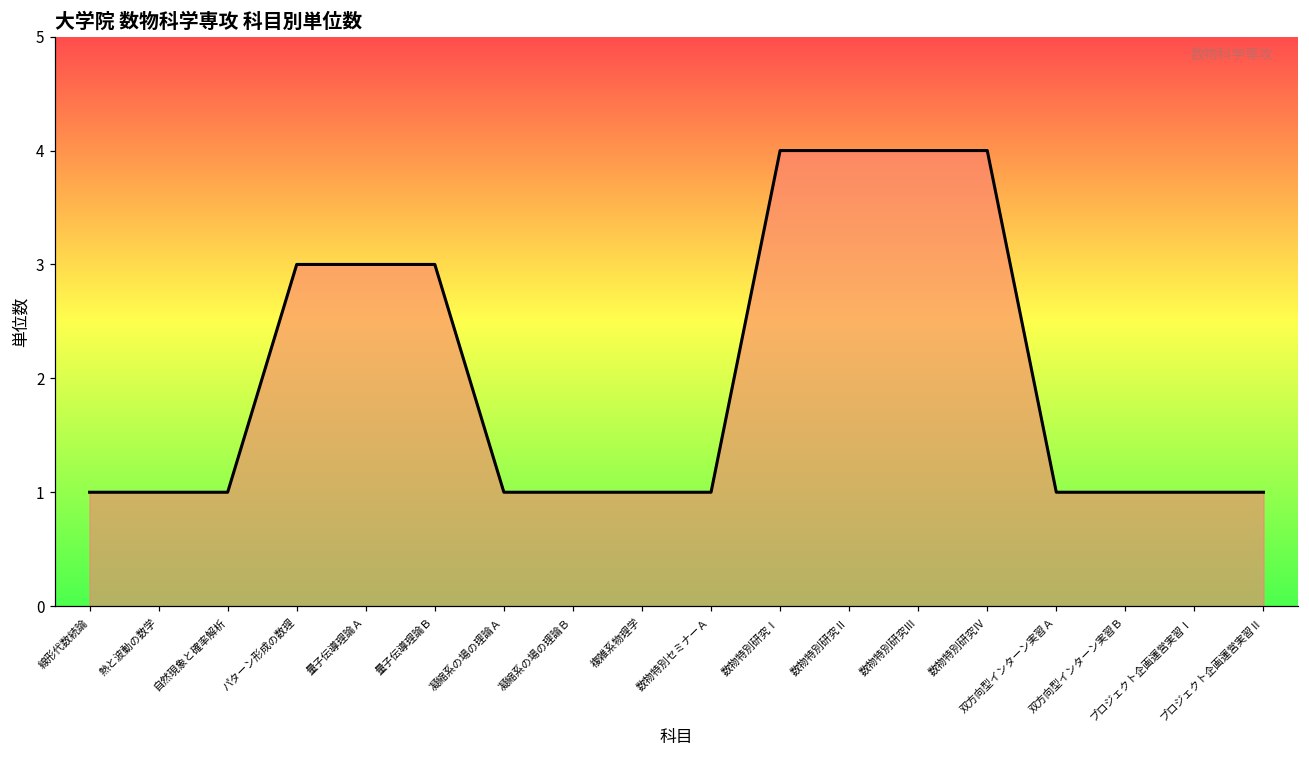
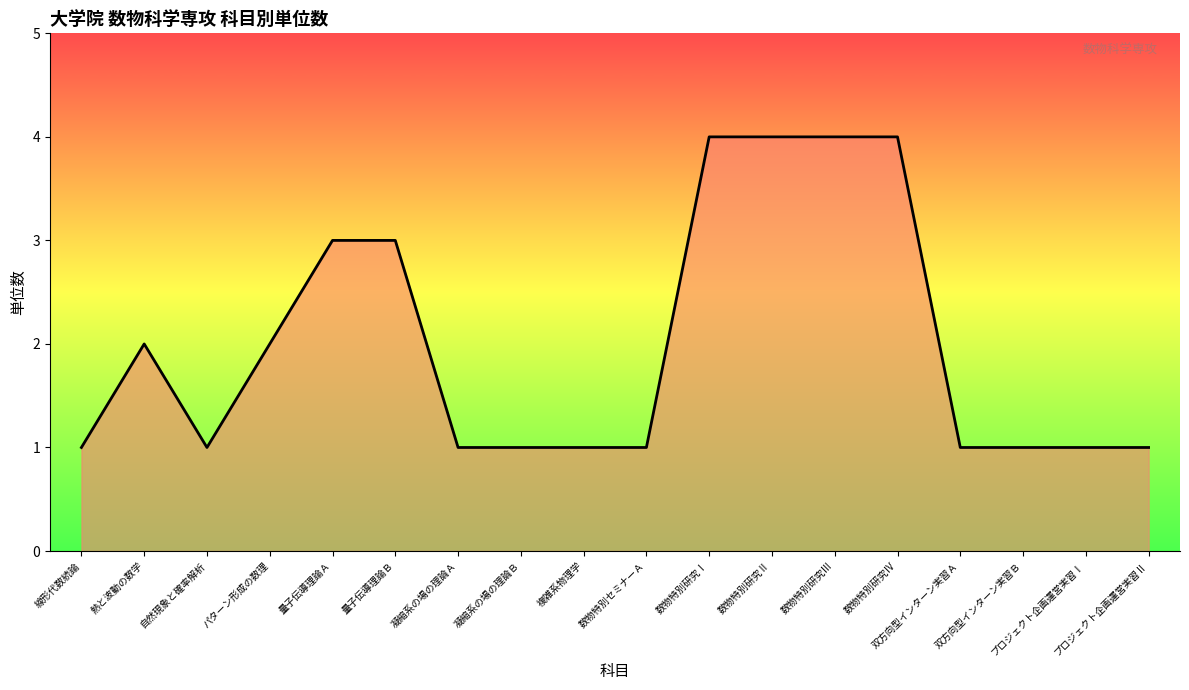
  {
    "線形代数続論": 1,
-   "熱と波動の数学": 1,
+   "熱と波動の数学": 2,
    "自然現象と確率解析": 1,
-   "パターン形成の数理": 3,
+   "パターン形成の数理": 2,
    "量子伝導理論Ａ": 3,
    "量子伝導理論Ｂ": 3,
    "凝縮系の場の理論Ａ": 1,
    "凝縮系の場の理論Ｂ": 1,
    "複雑系物理学": 1,
    "数物特別セミナーＡ": 1,
    "数物特別研究Ⅰ": 4,
    "数物特別研究Ⅱ": 4,
    "数物特別研究Ⅲ": 4,
    "数物特別研究Ⅳ": 4,
    "双方向型インターン実習Ａ": 1,
    "双方向型インターン実習Ｂ": 1,
    "プロジェクト企画運営実習Ⅰ": 1,
    "プロジェクト企画運営実習Ⅱ": 1
  }
